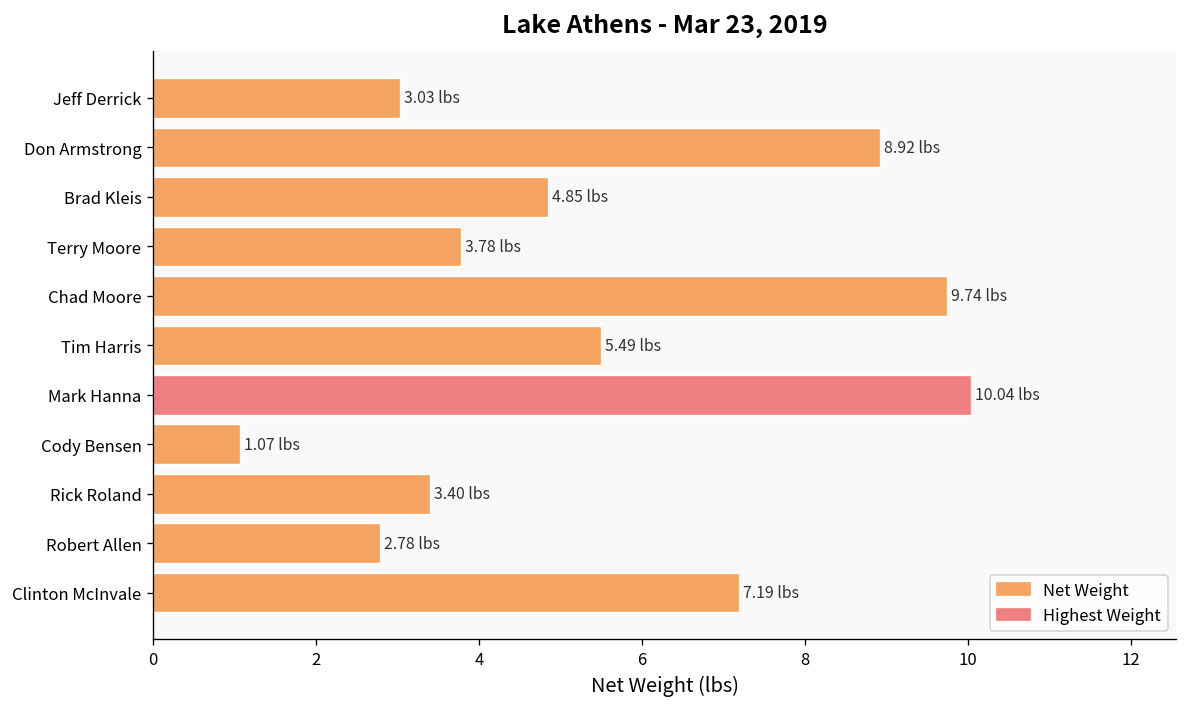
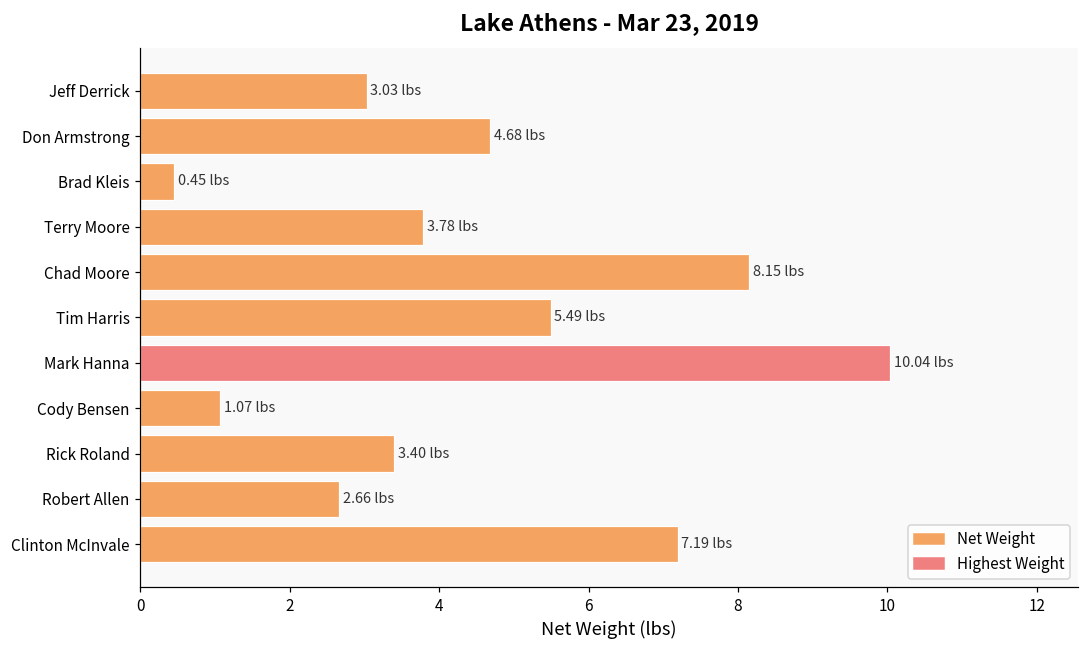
  {
    "Jeff Derrick": 3.03,
-   "Don Armstrong": 8.92,
-   "Brad Kleis": 4.85,
+   "Don Armstrong": 4.68,
+   "Brad Kleis": 0.45,
    "Terry Moore": 3.78,
-   "Chad Moore": 9.74,
+   "Chad Moore": 8.15,
    "Tim Harris": 5.49,
    "Mark Hanna": 10.04,
    "Cody Bensen": 1.07,
    "Rick Roland": 3.40,
-   "Robert Allen": 2.78,
+   "Robert Allen": 2.66,
    "Clinton McInvale": 7.19
  }
